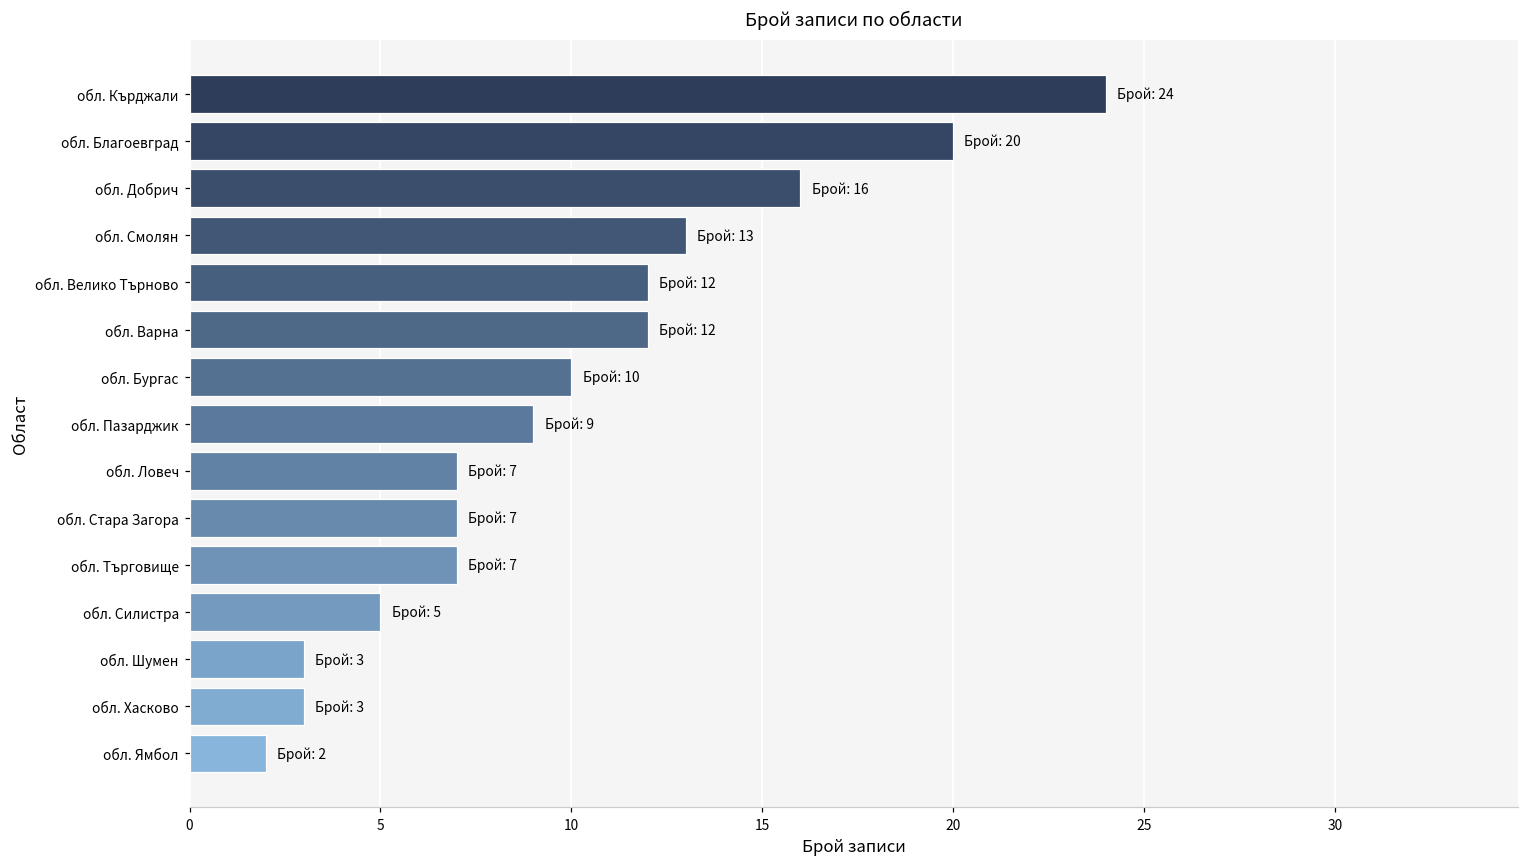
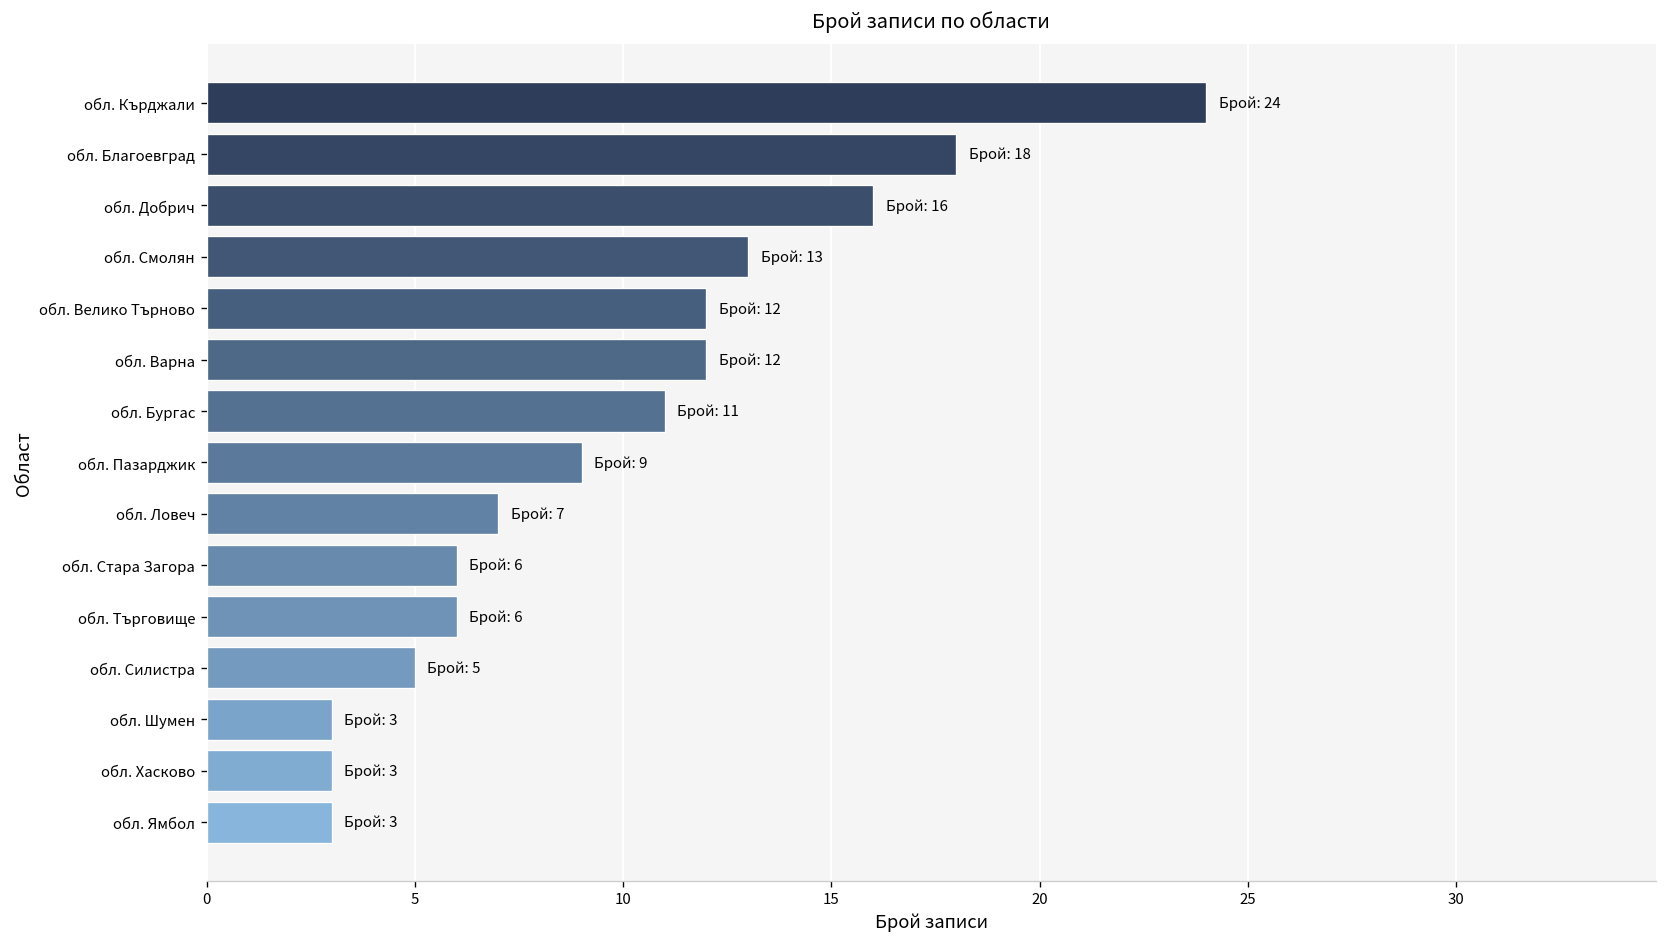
  {
    "обл. Кърджали": 24,
-   "обл. Благоевград": 20,
+   "обл. Благоевград": 18,
    "обл. Добрич": 16,
    "обл. Смолян": 13,
    "обл. Велико Търново": 12,
    "обл. Варна": 12,
-   "обл. Бургас": 10,
+   "обл. Бургас": 11,
    "обл. Пазарджик": 9,
    "обл. Ловеч": 7,
-   "обл. Стара Загора": 7,
-   "обл. Търговище": 7,
+   "обл. Стара Загора": 6,
+   "обл. Търговище": 6,
    "обл. Силистра": 5,
    "обл. Шумен": 3,
    "обл. Хасково": 3,
-   "обл. Ямбол": 2
+   "обл. Ямбол": 3
  }
